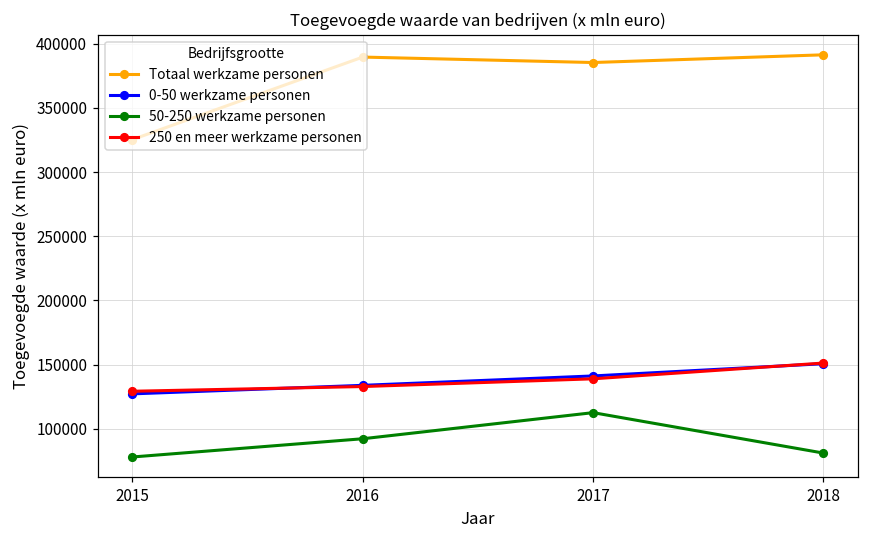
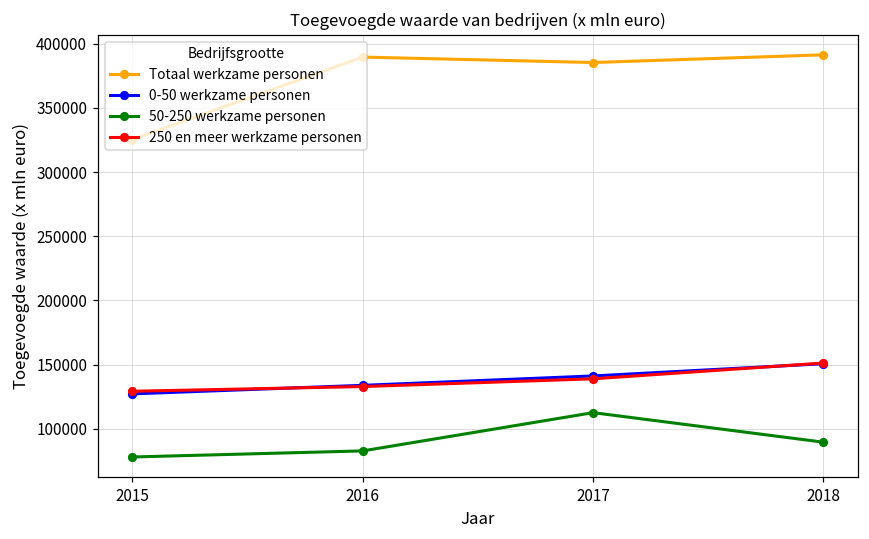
  {
    "Totaal werkzame personen": {
      "2017": 385000,
      "2018": 391000
    },
    "0-50 werkzame personen": {
      "2017": 141000
    },
    "50-250 werkzame personen": {
      "2015": 78000,
-     "2016": 92000,
+     "2016": 83000,
      "2017": 113000,
-     "2018": 81000
+     "2018": 90000
    },
    "250 en meer werkzame personen": {
      "2017": 139000
    }
  }
